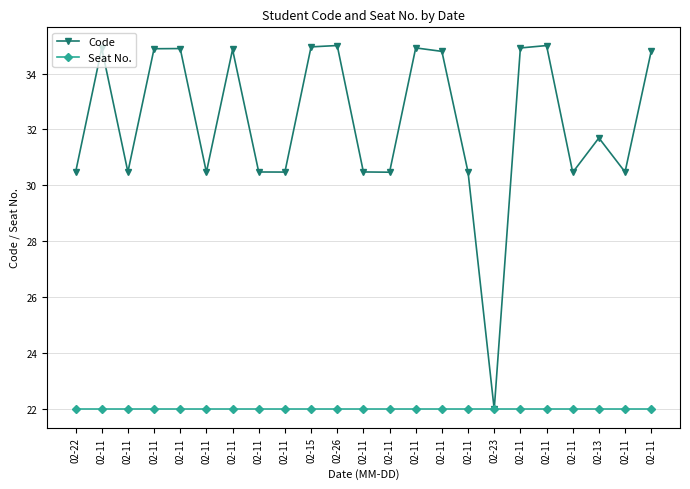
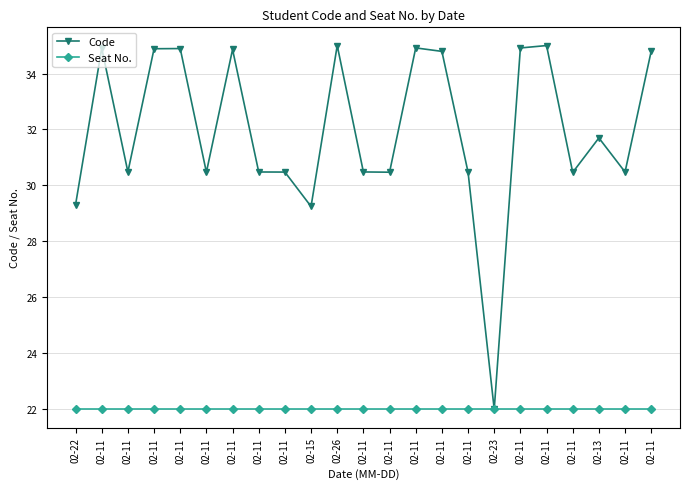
  {
    "Code": {
-     "02-22": 30.5,
-     "02-15": 35.0,
+     "02-22": 29.3,
+     "02-15": 29.2,
      "02-26": 35.0,
      "02-13": 31.7
    },
    "Seat No.": {
      "02-22": 22.0,
      "02-15": 22.0,
      "02-26": 22.0,
      "02-13": 22.0
    }
  }
